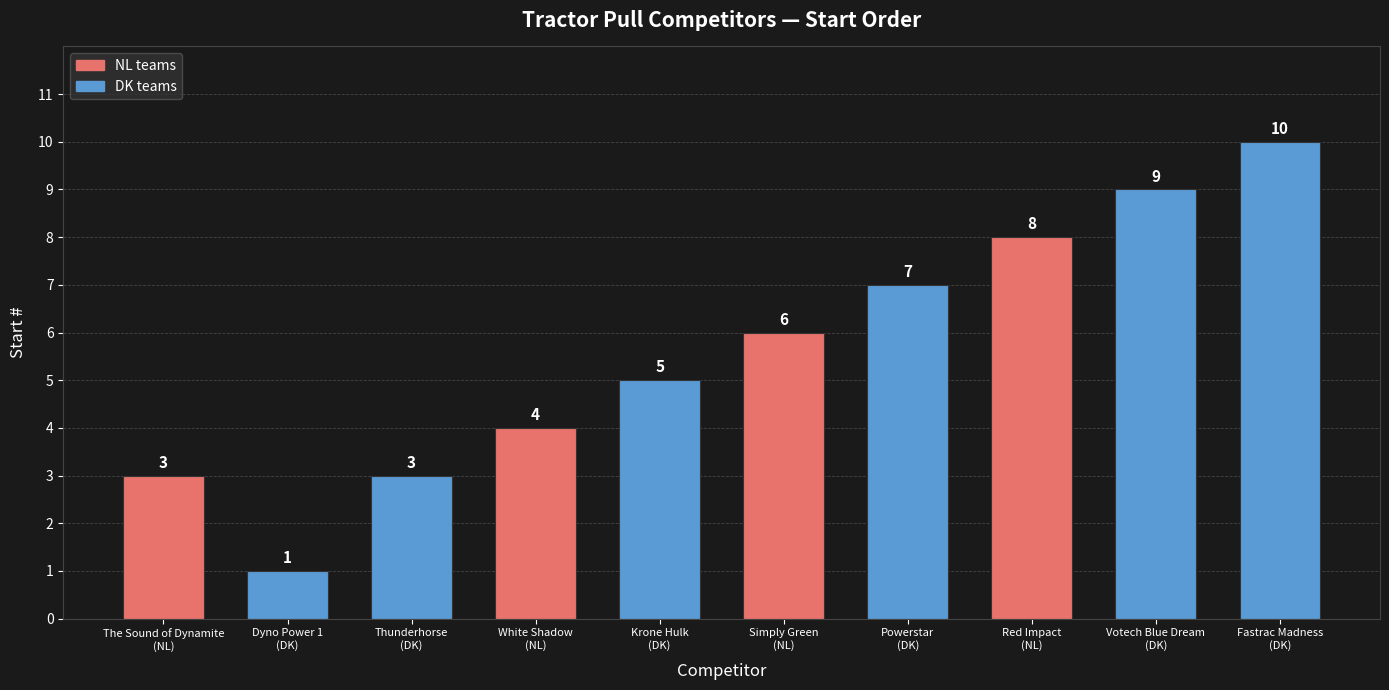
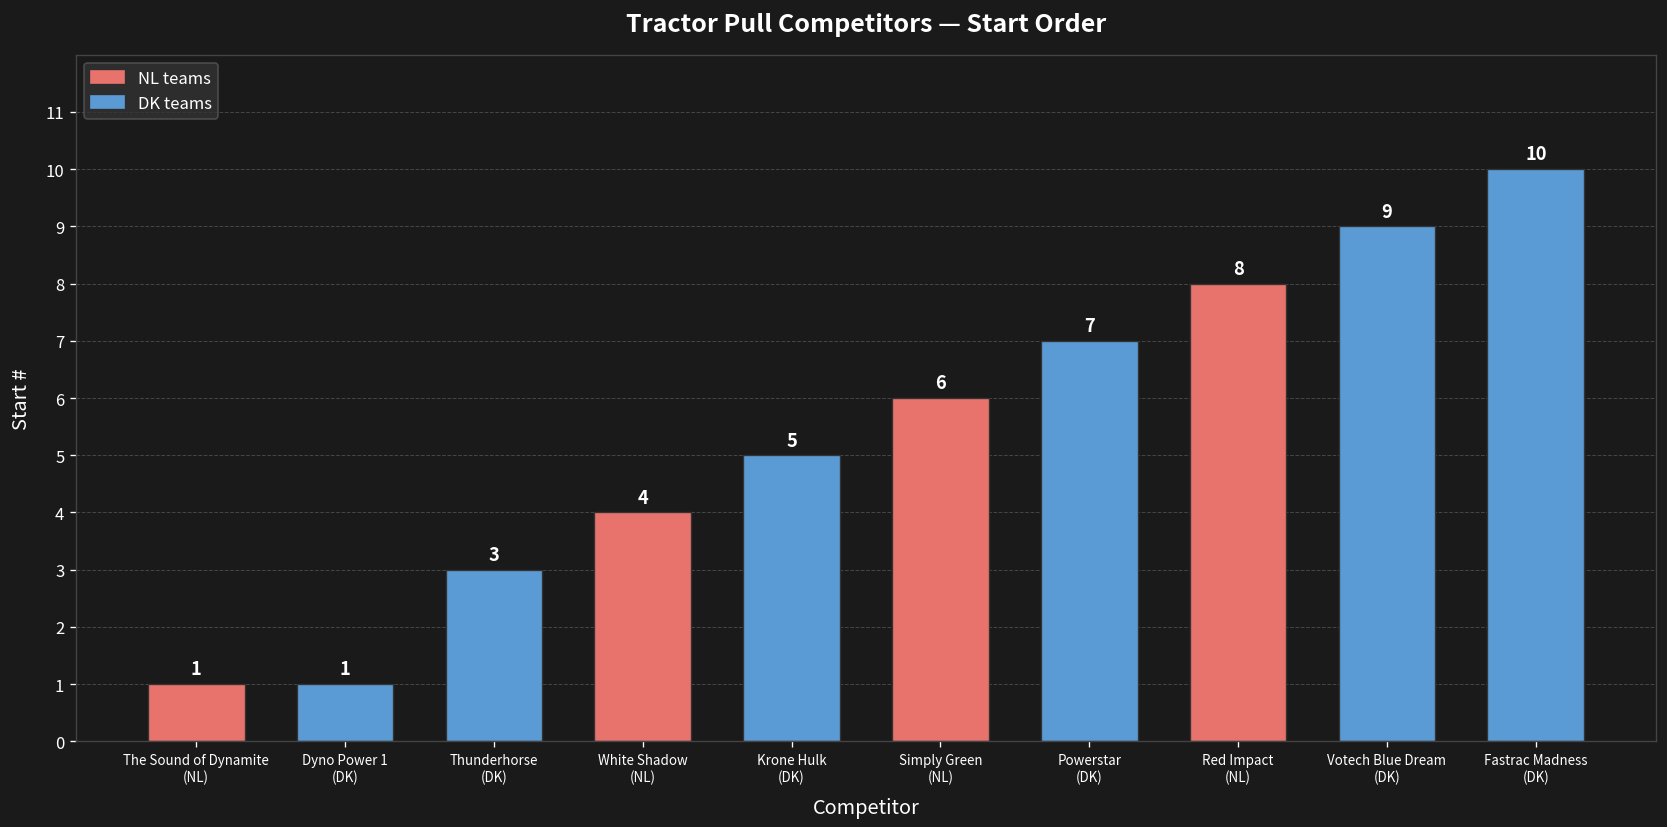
  {
-   "The Sound of Dynamite (NL)": 3,
+   "The Sound of Dynamite (NL)": 1,
    "Dyno Power 1 (DK)": 1,
    "Thunderhorse (DK)": 3,
    "White Shadow (NL)": 4,
    "Krone Hulk (DK)": 5,
    "Simply Green (NL)": 6,
    "Powerstar (DK)": 7,
    "Red Impact (NL)": 8,
    "Votech Blue Dream (DK)": 9,
    "Fastrac Madness (DK)": 10
  }
